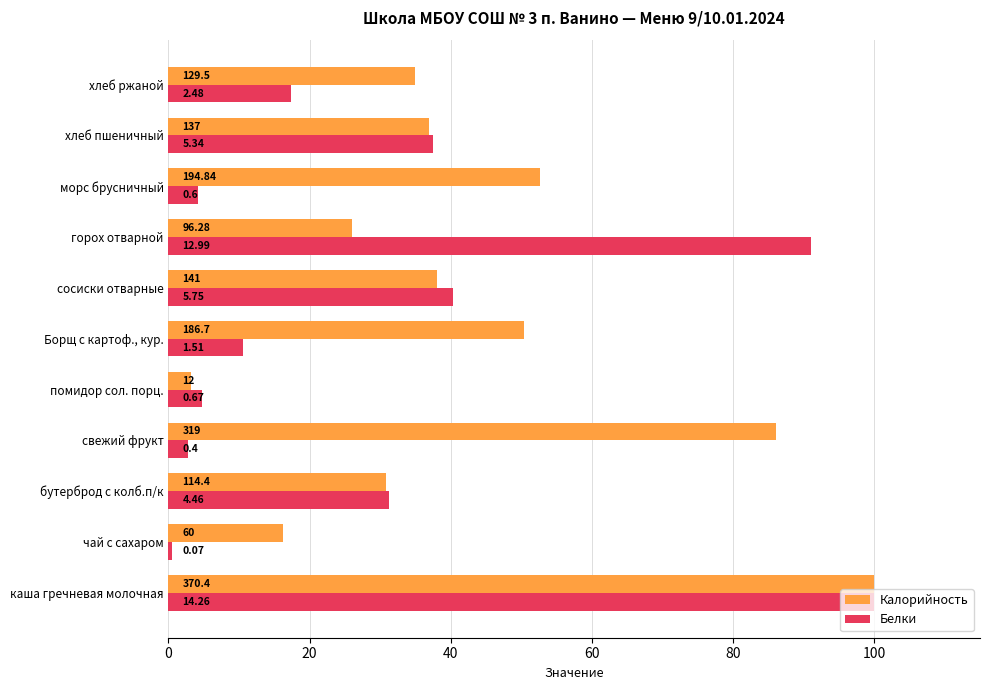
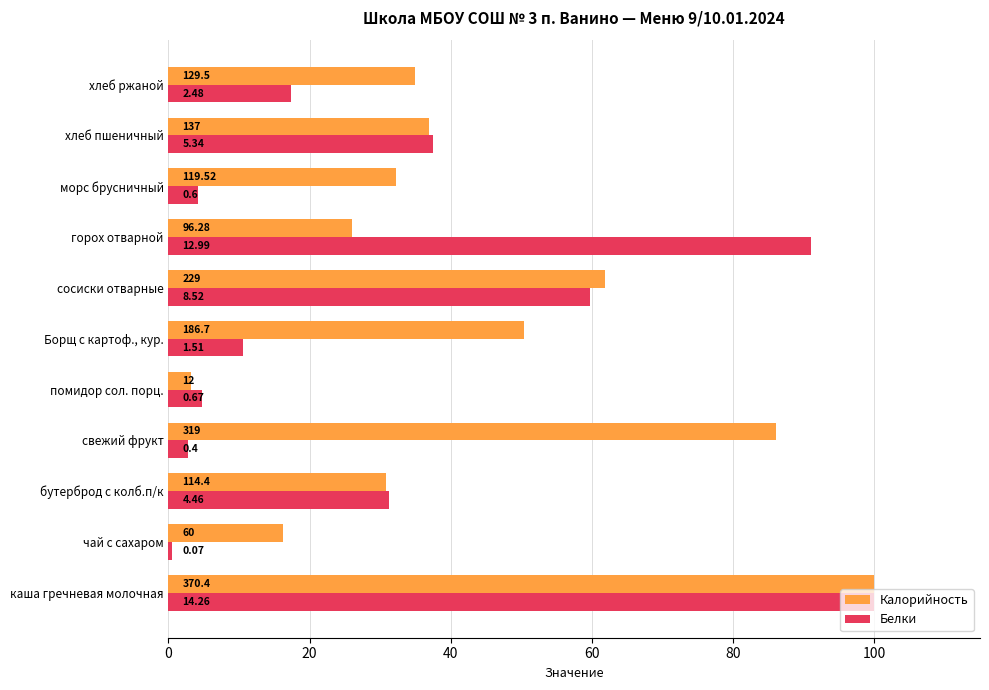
  {
    "Калорийность": {
-     "морс брусничный": 194.84,
-     "сосиски отварные": 141
+     "морс брусничный": 119.52,
+     "сосиски отварные": 229
    },
    "Белки": {
-     "сосиски отварные": 5.75
+     "сосиски отварные": 8.52
    }
  }
